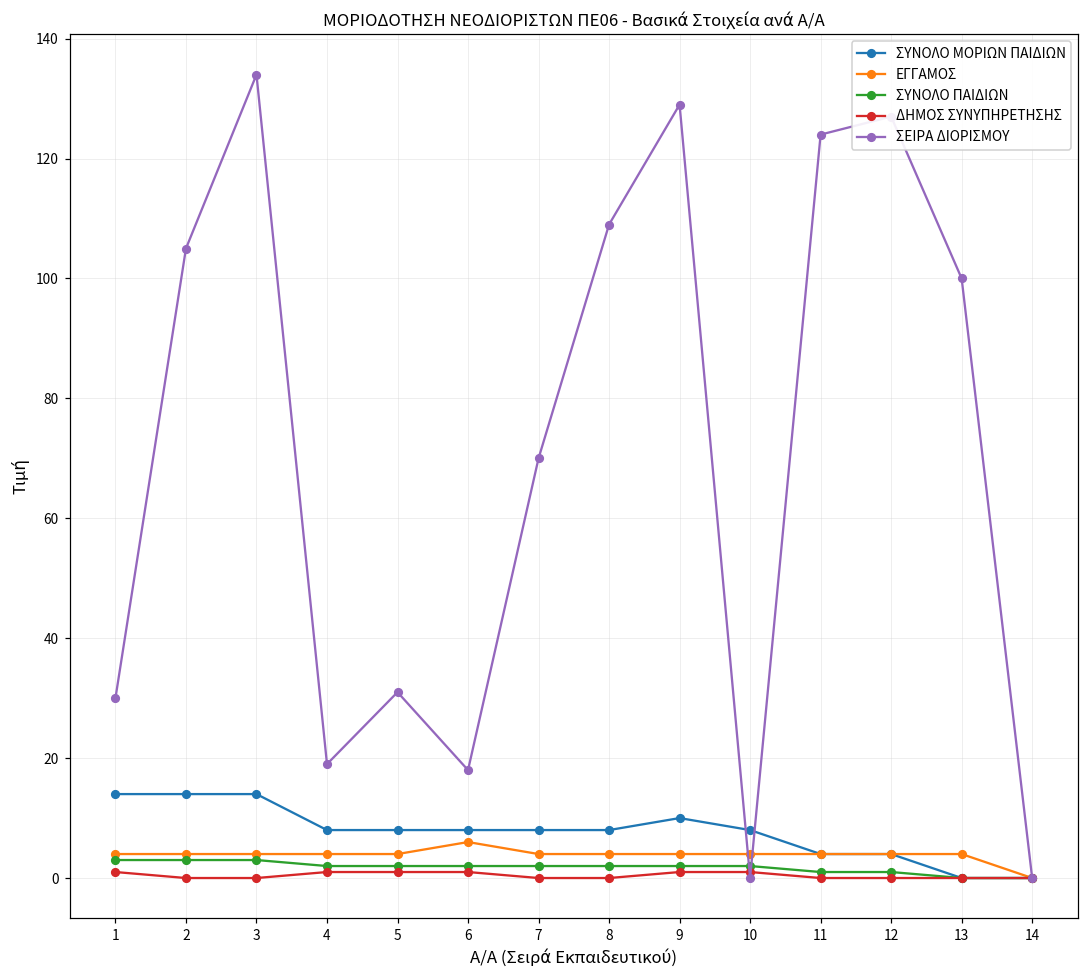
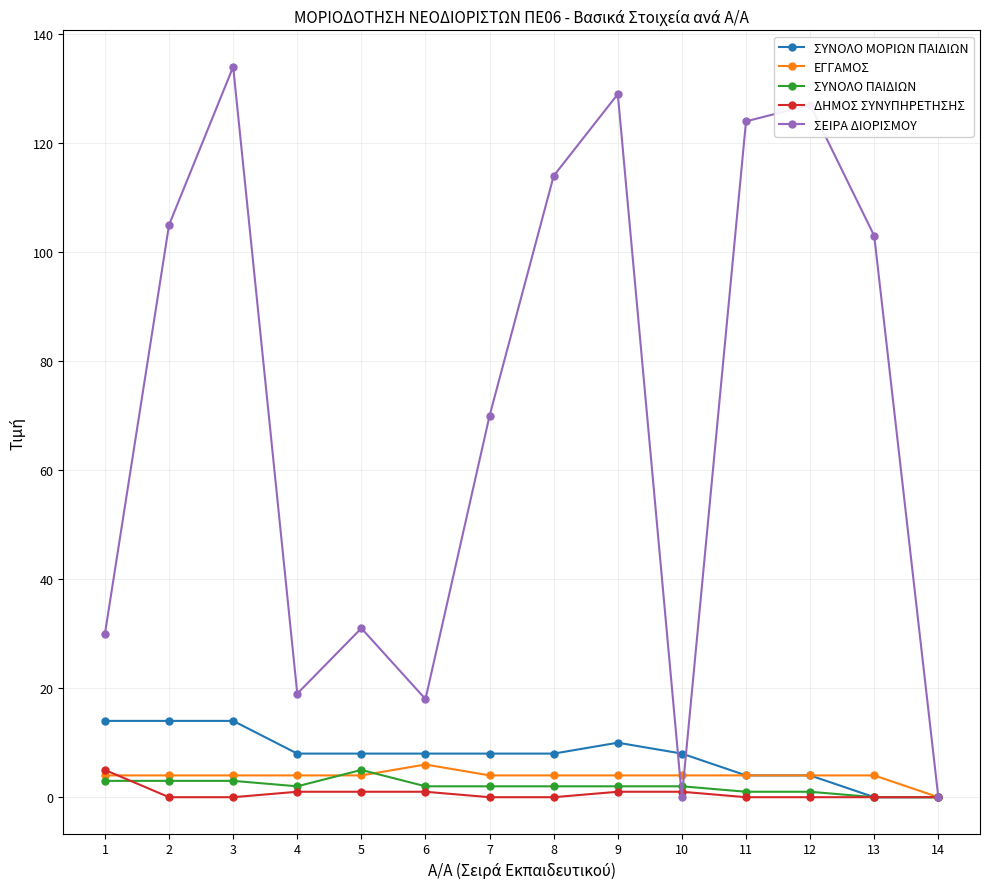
  {
    "ΣΥΝΟΛΟ ΜΟΡΙΩΝ ΠΑΙΔΙΩΝ": {
      "1": 14,
      "2": 14,
      "3": 14,
      "4": 8,
      "5": 8,
      "6": 8,
      "7": 8,
      "8": 8,
      "9": 10,
      "10": 8
    },
    "ΕΓΓΑΜΟΣ": {
      "1": 4,
      "2": 4,
      "3": 4,
      "4": 4,
      "5": 4,
      "6": 6,
      "7": 4,
      "8": 4,
      "9": 4,
      "10": 4,
      "13": 4
    },
    "ΣΥΝΟΛΟ ΠΑΙΔΙΩΝ": {
      "1": 3,
      "2": 3,
      "3": 3,
      "4": 2,
-     "5": 2,
+     "5": 5,
      "6": 2,
      "7": 2,
      "8": 2,
      "9": 2,
      "10": 2,
      "11": 1,
      "12": 1
    },
    "ΔΗΜΟΣ ΣΥΝΥΠΗΡΕΤΗΣΗΣ": {
-     "1": 1,
+     "1": 5,
      "2": 0,
      "3": 0,
      "4": 1,
      "5": 1,
      "6": 1,
      "7": 0,
      "8": 0,
      "9": 1,
      "10": 1,
      "11": 0,
      "12": 0
    },
    "ΣΕΙΡΑ ΔΙΟΡΙΣΜΟΥ": {
      "1": 30,
      "2": 105,
      "3": 134,
      "4": 19,
      "5": 31,
      "6": 18,
      "7": 70,
-     "8": 109,
+     "8": 114,
      "9": 129,
      "10": 0,
      "11": 124,
-     "13": 100
+     "13": 103
    }
  }
